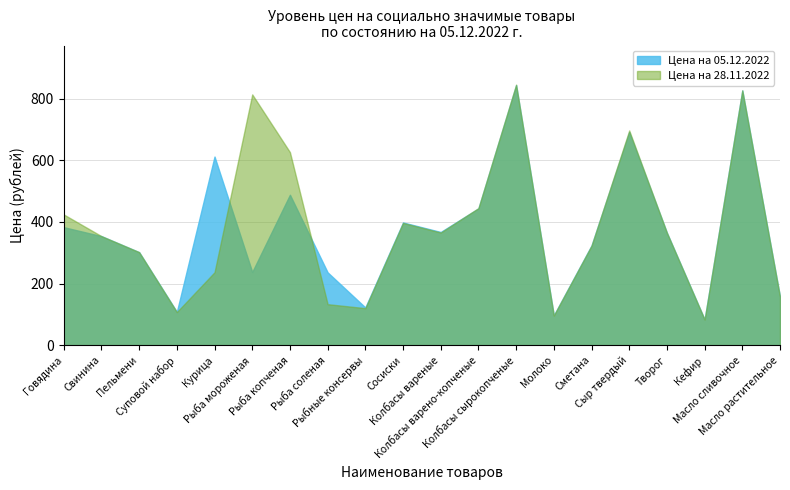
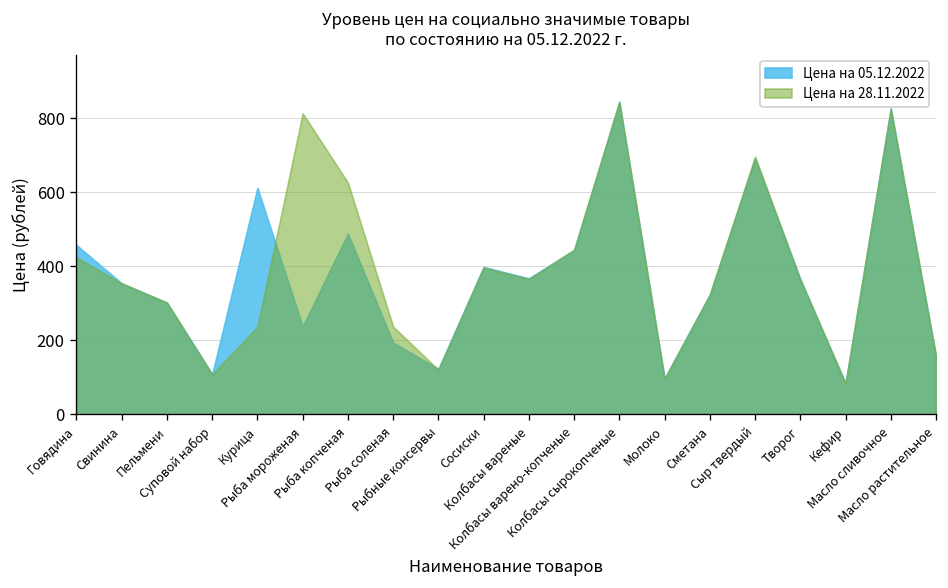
  {
    "Цена на 05.12.2022": {
-     "Говядина": 380,
+     "Говядина": 460,
      "Курица": 610,
      "Рыба мороженая": 240,
      "Рыба копченая": 490,
-     "Рыба соленая": 240
+     "Рыба соленая": 190
    },
    "Цена на 28.11.2022": {
      "Говядина": 420,
      "Курица": 240,
      "Рыба мороженая": 810,
      "Рыба копченая": 630,
-     "Рыба соленая": 130
+     "Рыба соленая": 240
    }
  }
